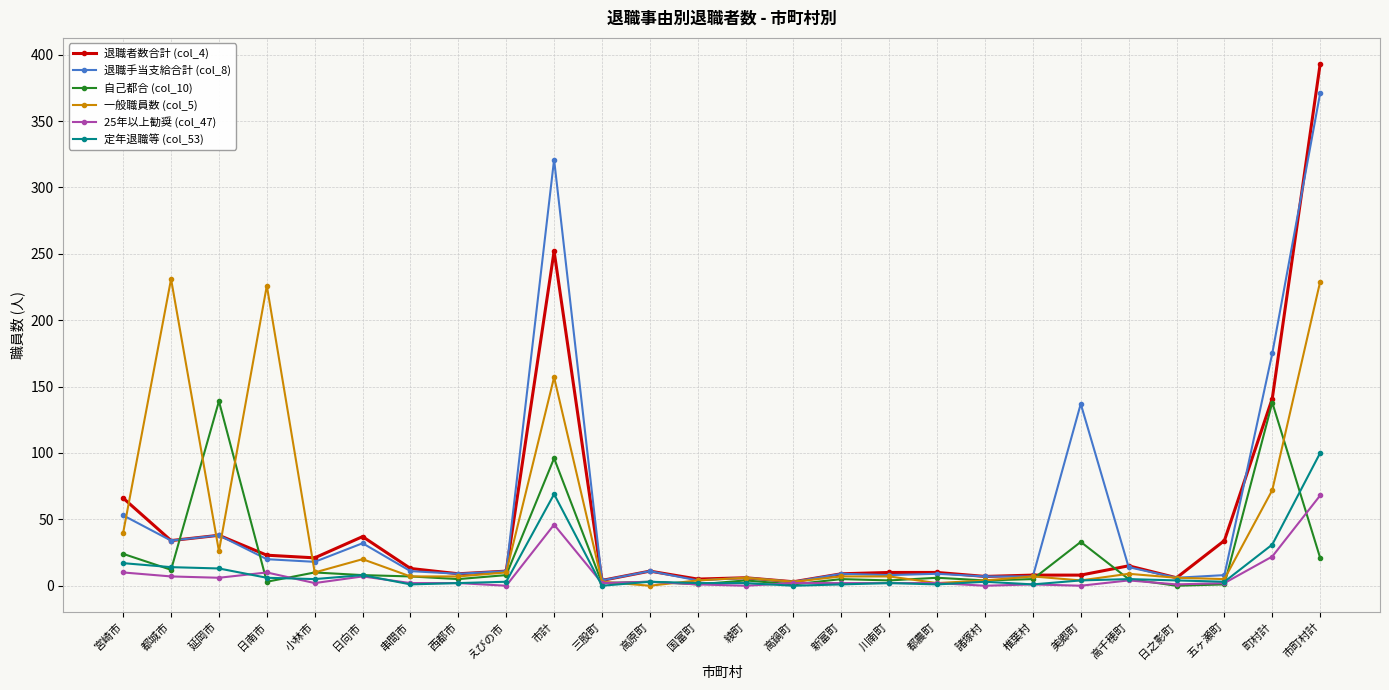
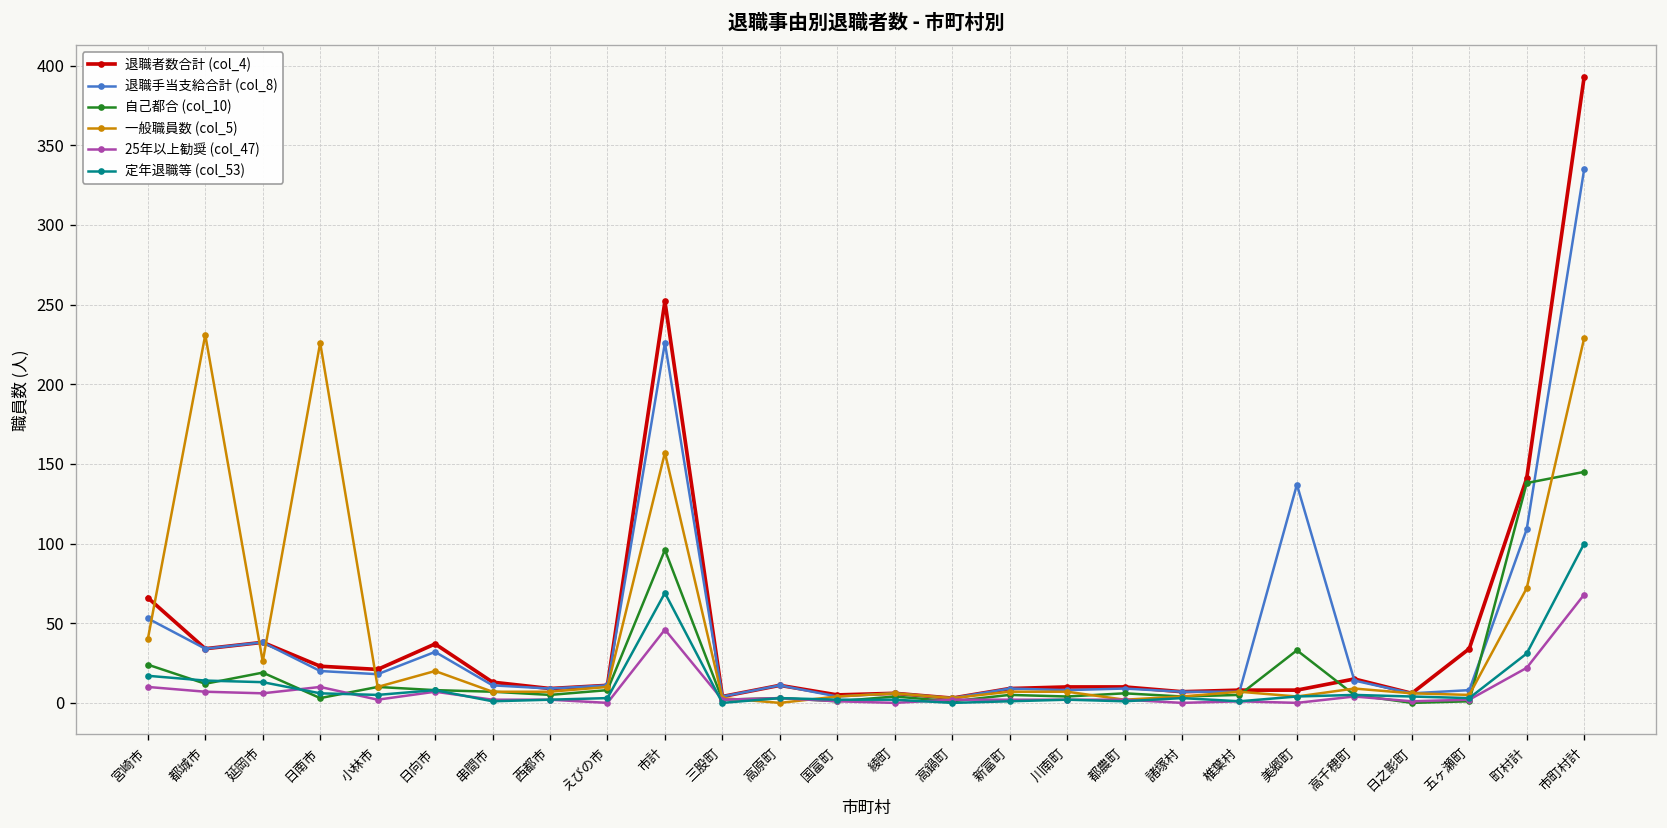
  {
    "退職者数合計 (col_4)": {
      "宮崎市": 66,
      "日南市": 23,
      "小林市": 21,
      "日向市": 37,
      "串間市": 13,
      "市計": 252,
      "川南町": 10,
      "美郷町": 8,
      "五ヶ瀬町": 34,
      "町村計": 141,
      "市町村計": 393
    },
    "退職手当支給合計 (col_8)": {
      "宮崎市": 53,
      "日南市": 20,
      "小林市": 18,
      "日向市": 32,
      "串間市": 11,
-     "市計": 321,
+     "市計": 226,
      "美郷町": 137,
      "五ヶ瀬町": 8,
-     "町村計": 175,
-     "市町村計": 371
+     "町村計": 109,
+     "市町村計": 335
    },
    "自己都合 (col_10)": {
      "宮崎市": 24,
      "都城市": 12,
-     "延岡市": 139,
+     "延岡市": 19,
      "日南市": 3,
      "西都市": 5,
      "えびの市": 8,
      "市計": 96,
      "綾町": 4,
      "新富町": 5,
      "川南町": 4,
      "都農町": 6,
      "椎葉村": 5,
      "美郷町": 33,
      "町村計": 138,
-     "市町村計": 21
+     "市町村計": 145
    },
    "一般職員数 (col_5)": {
      "宮崎市": 40,
      "都城市": 231,
      "延岡市": 26,
      "日南市": 226,
      "日向市": 20,
      "西都市": 7,
      "市計": 157,
      "高原町": 0,
      "新富町": 7,
      "高千穂町": 9,
      "五ヶ瀬町": 5,
      "町村計": 72,
      "市町村計": 229
    },
    "25年以上勧奨 (col_47)": {
      "宮崎市": 10,
      "都城市": 7,
      "延岡市": 6,
      "日南市": 10,
      "小林市": 2,
      "えびの市": 0,
      "市計": 46,
      "綾町": 0,
      "諸塚村": 0,
      "美郷町": 0,
      "町村計": 22,
      "市町村計": 68
    },
    "定年退職等 (col_53)": {
      "宮崎市": 17,
      "都城市": 14,
      "延岡市": 13,
      "日南市": 6,
      "小林市": 5,
      "えびの市": 3,
      "市計": 69,
      "三股町": 0,
      "綾町": 2,
      "日之影町": 4,
      "町村計": 31,
      "市町村計": 100
    }
  }
